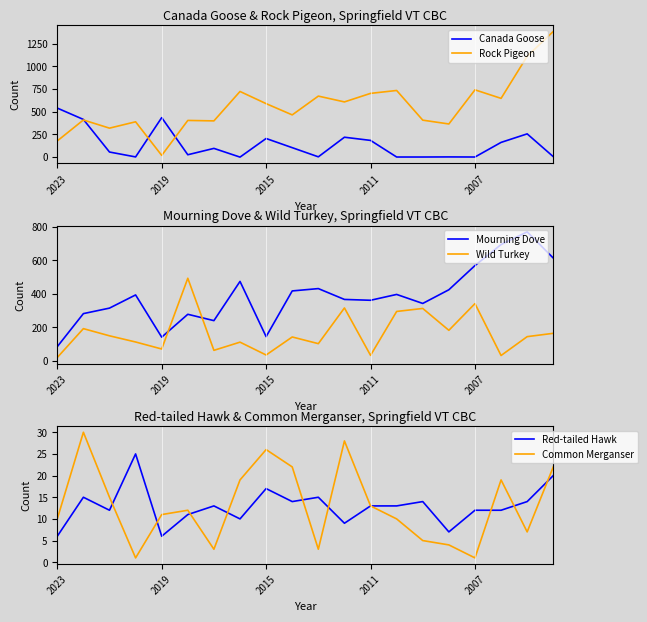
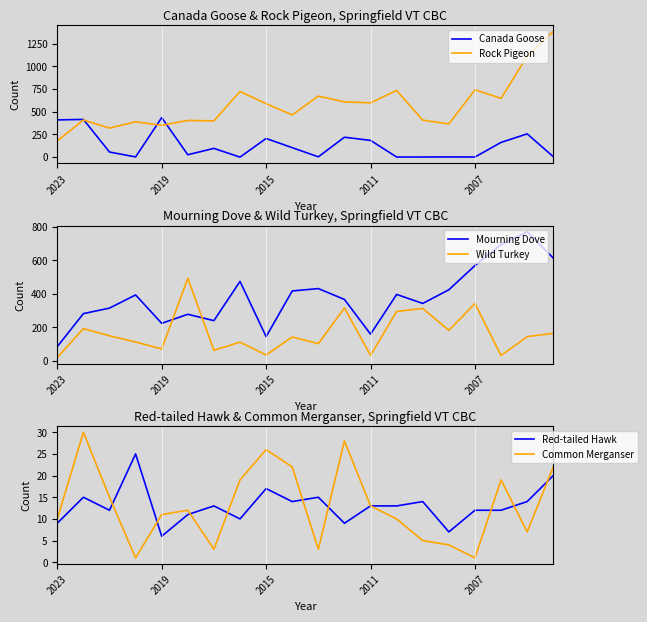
  {
    "Canada Goose & Rock Pigeon, Springfield VT CBC": {
      "Canada Goose": {
-       "2023": 500,
+       "2023": 400,
        "2019": 400,
        "2015": 200,
        "2011": 200,
        "2007": 0
      },
      "Rock Pigeon": {
        "2023": 200,
-       "2019": 0,
+       "2019": 400,
        "2015": 600,
-       "2011": 700,
+       "2011": 600,
        "2007": 700
      }
    },
    "Mourning Dove & Wild Turkey, Springfield VT CBC": {
      "Mourning Dove": {
        "2023": 80,
-       "2019": 140,
+       "2019": 220,
        "2015": 140,
-       "2011": 360,
+       "2011": 160,
        "2007": 570
      },
      "Wild Turkey": {
        "2023": 20,
        "2019": 70,
        "2015": 30,
        "2011": 30,
        "2007": 340
      }
    },
    "Red-tailed Hawk & Common Merganser, Springfield VT CBC": {
      "Red-tailed Hawk": {
-       "2023": 6,
+       "2023": 9,
        "2019": 6,
        "2015": 17,
        "2007": 12
      },
      "Common Merganser": {
        "2023": 10,
        "2019": 11,
        "2015": 26,
        "2007": 1
      }
    }
  }
